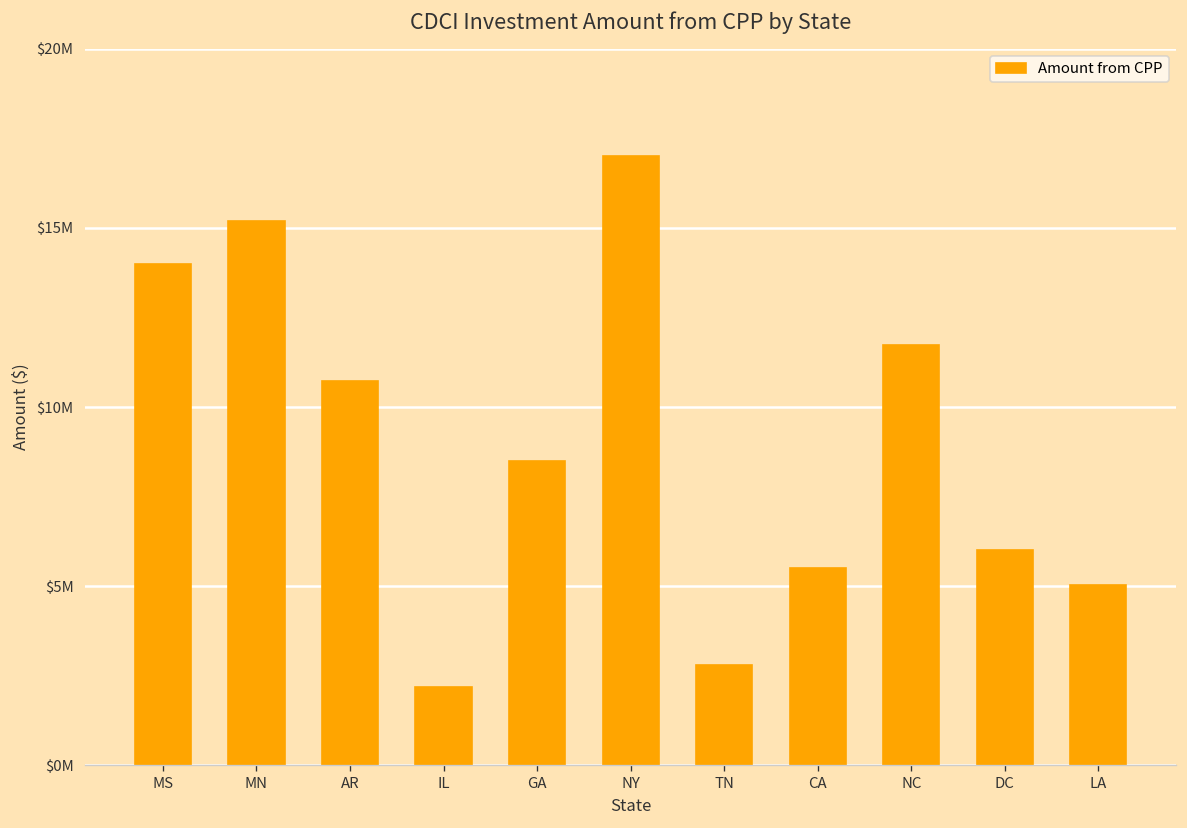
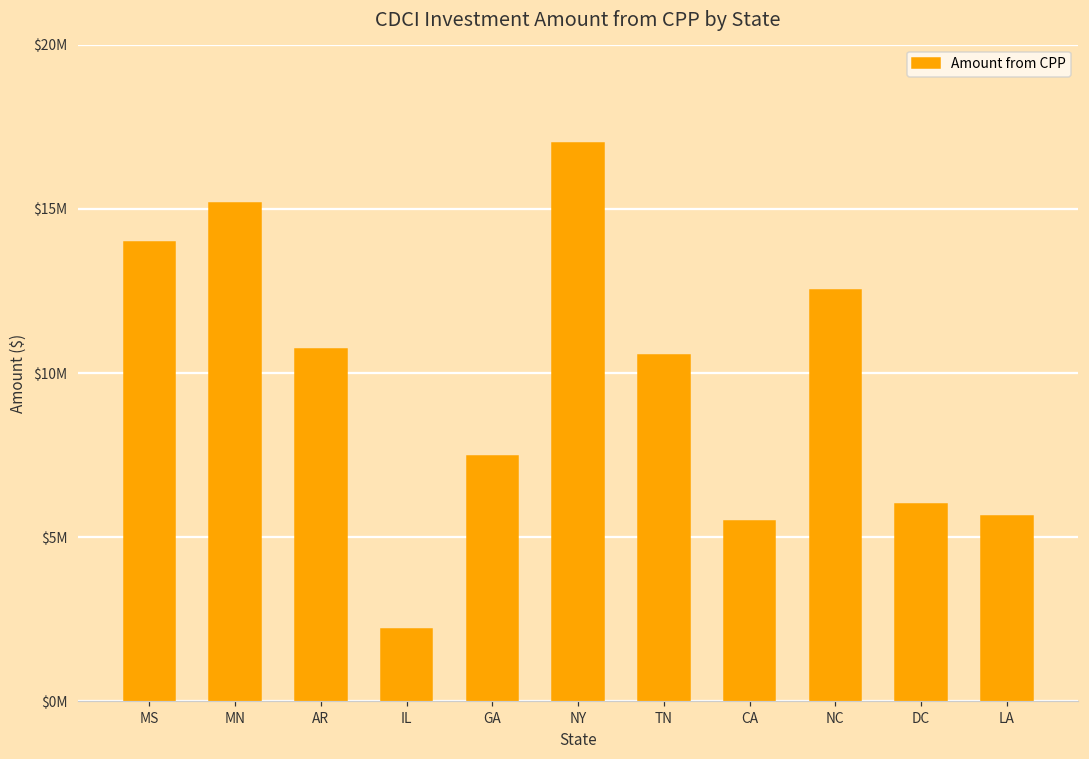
  {
    "MS": "$14000000",
    "MN": "$15200000",
    "AR": "$10700000",
    "IL": "$2200000",
-   "GA": "$8500000",
+   "GA": "$7500000",
    "NY": "$17000000",
-   "TN": "$2800000",
+   "TN": "$10600000",
    "CA": "$5500000",
-   "NC": "$11700000",
+   "NC": "$12500000",
    "DC": "$6000000",
-   "LA": "$5000000"
+   "LA": "$5600000"
  }
